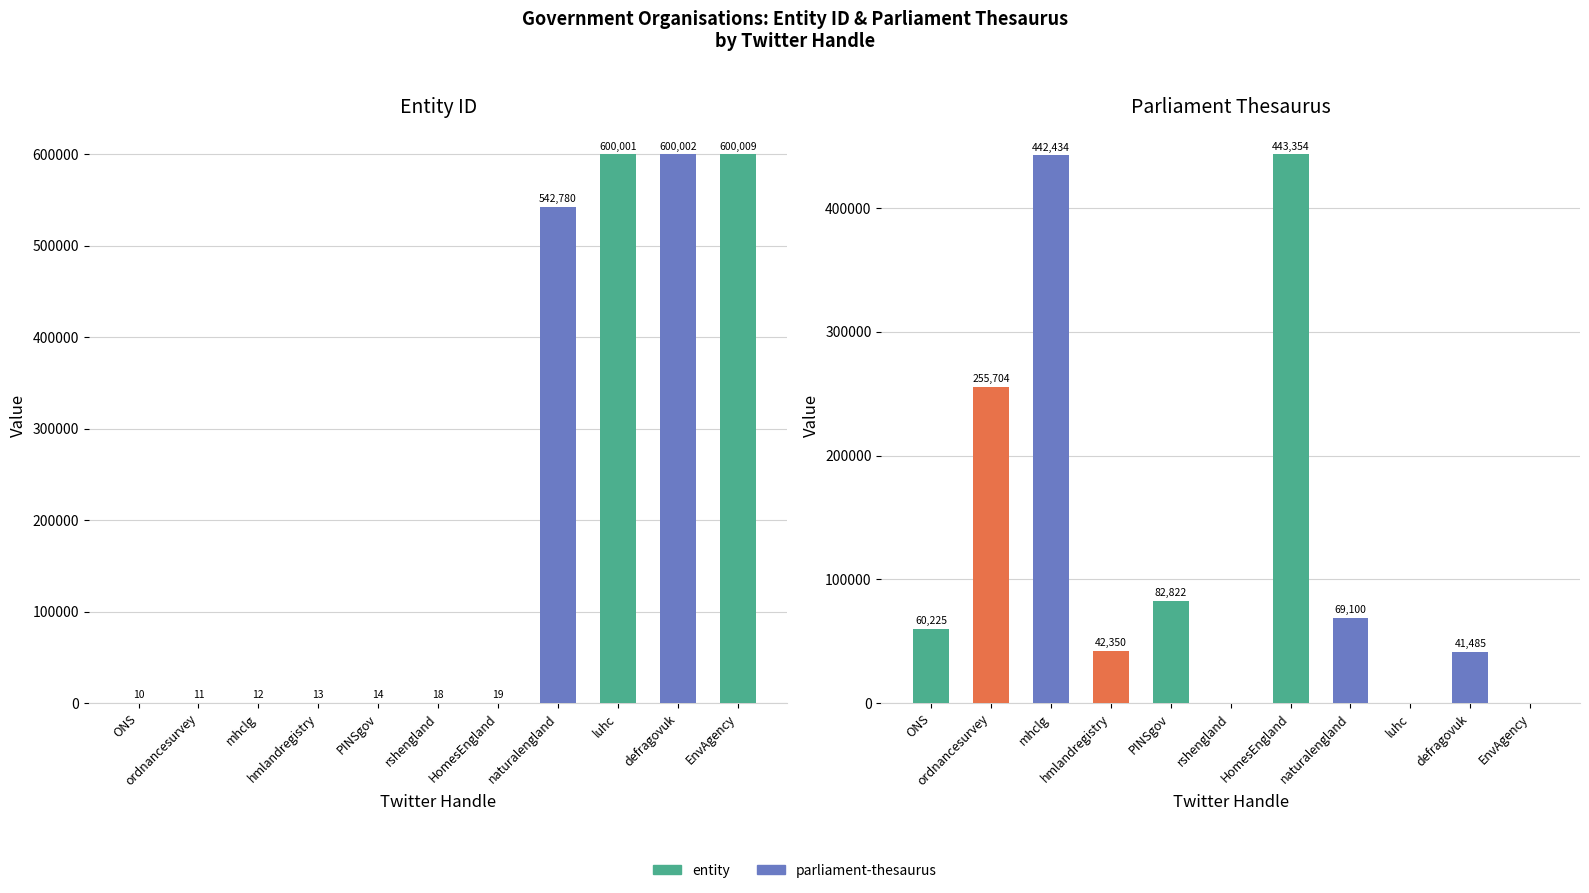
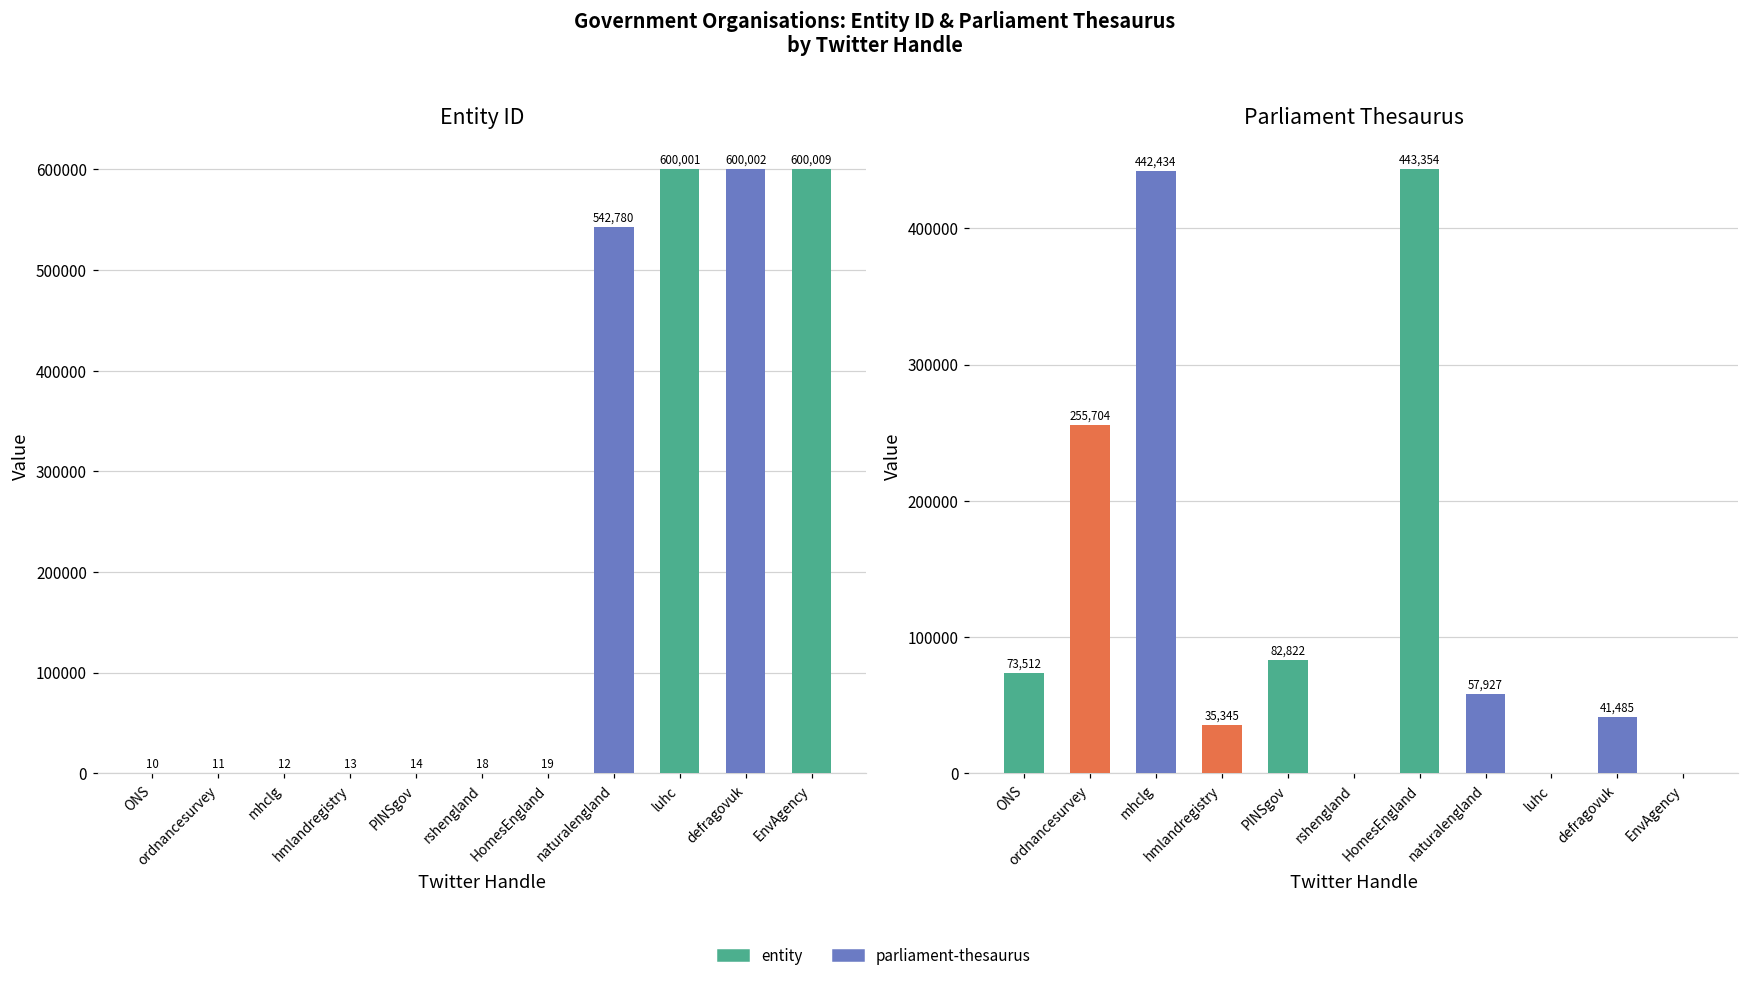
  {
    "Entity ID": {
      "ONS": "10",
      "ordnancesurvey": "11",
      "mhclg": "12",
      "hmlandregistry": "13",
      "PINSgov": "14",
      "rshengland": "18",
      "HomesEngland": "19",
      "naturalengland": "542,780",
      "luhc": "600,001",
      "defragovuk": "600,002",
      "EnvAgency": "600,009"
    },
    "Parliament Thesaurus": {
-     "ONS": "60,225",
+     "ONS": "73,512",
      "ordnancesurvey": "255,704",
      "mhclg": "442,434",
-     "hmlandregistry": "42,350",
+     "hmlandregistry": "35,345",
      "PINSgov": "82,822",
      "HomesEngland": "443,354",
-     "naturalengland": "69,100",
+     "naturalengland": "57,927",
      "defragovuk": "41,485"
    }
  }
